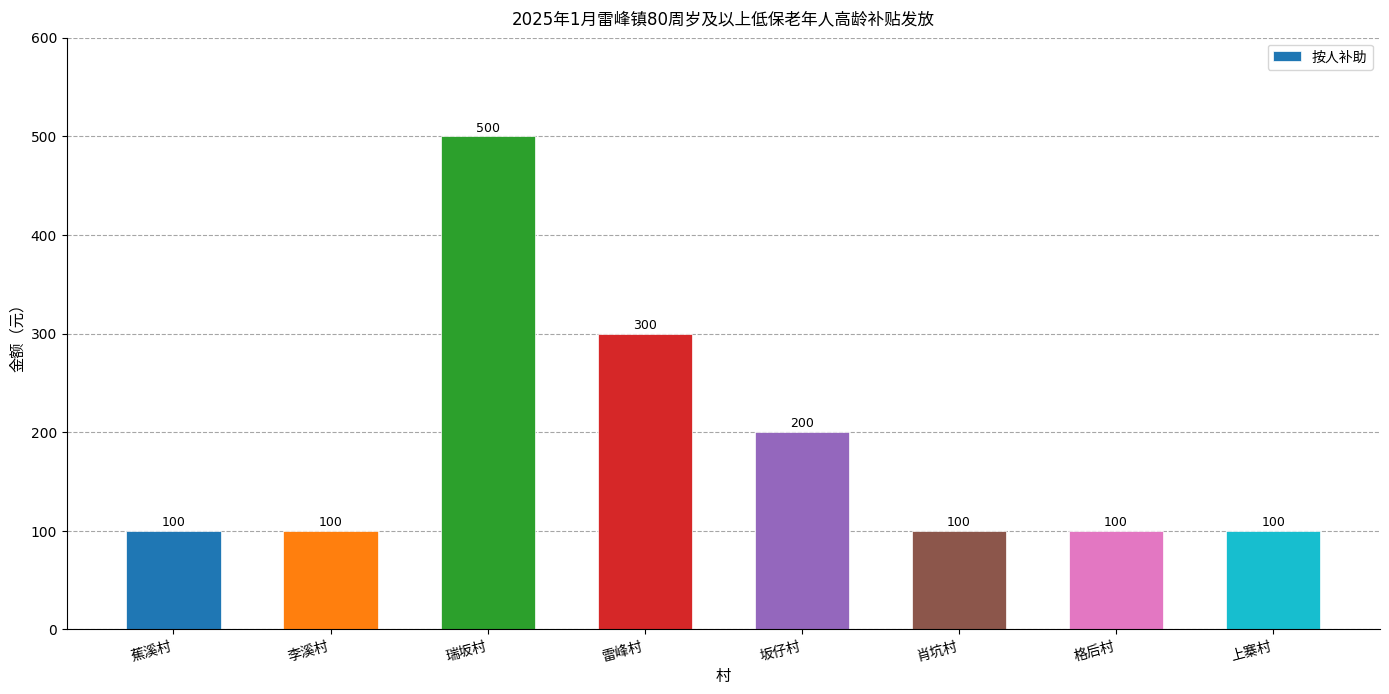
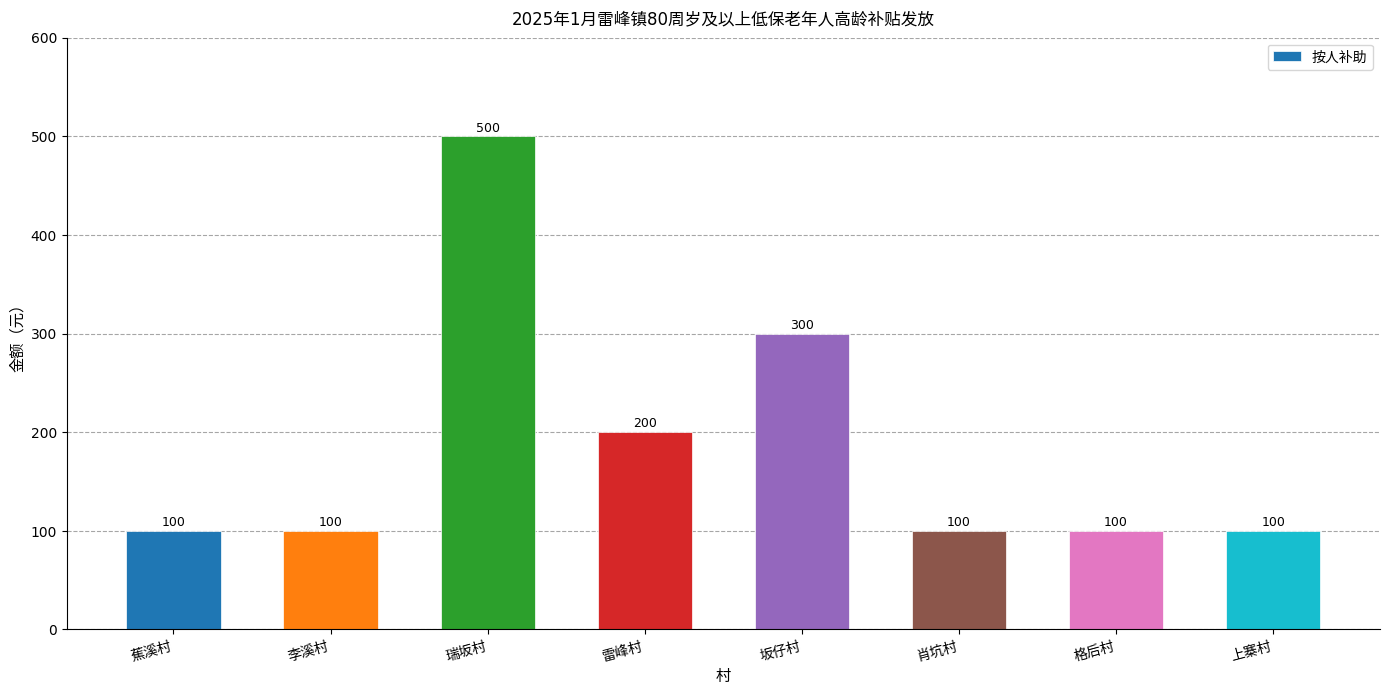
  {
    "蕉溪村": 100,
    "李溪村": 100,
    "瑞坂村": 500,
-   "雷峰村": 300,
-   "坂仔村": 200,
+   "雷峰村": 200,
+   "坂仔村": 300,
    "肖坑村": 100,
    "格后村": 100,
    "上寨村": 100
  }
